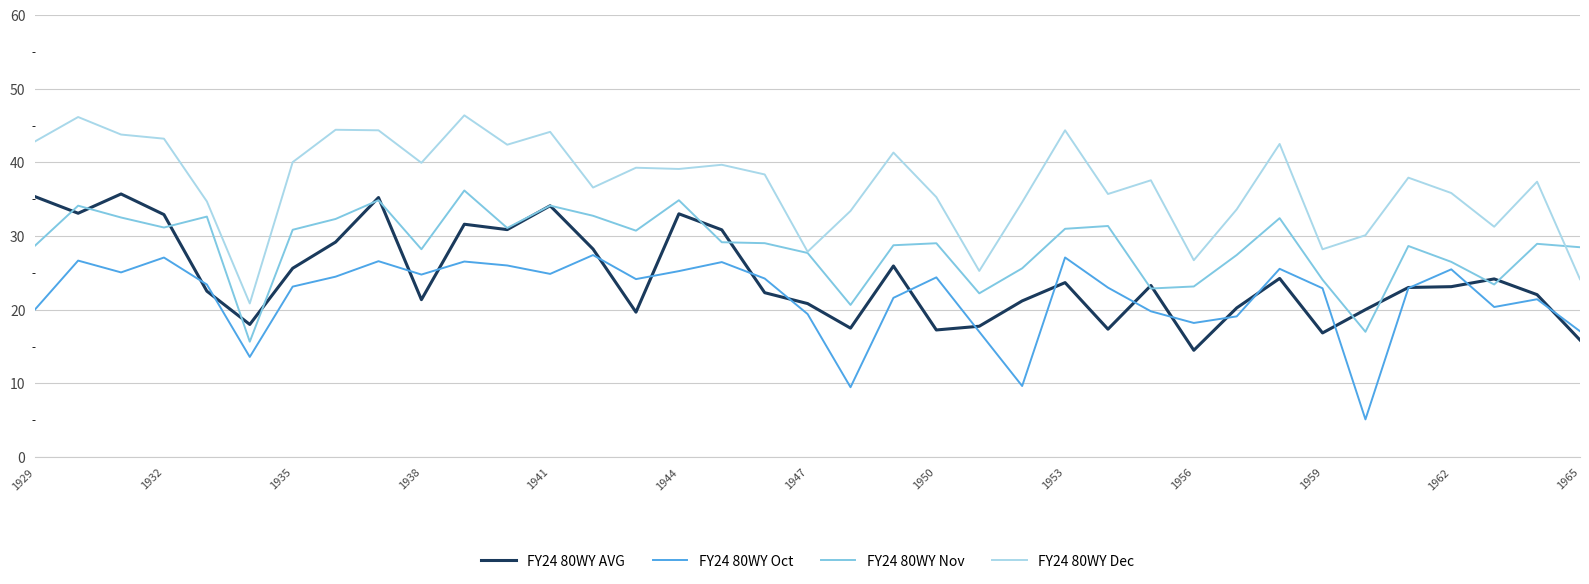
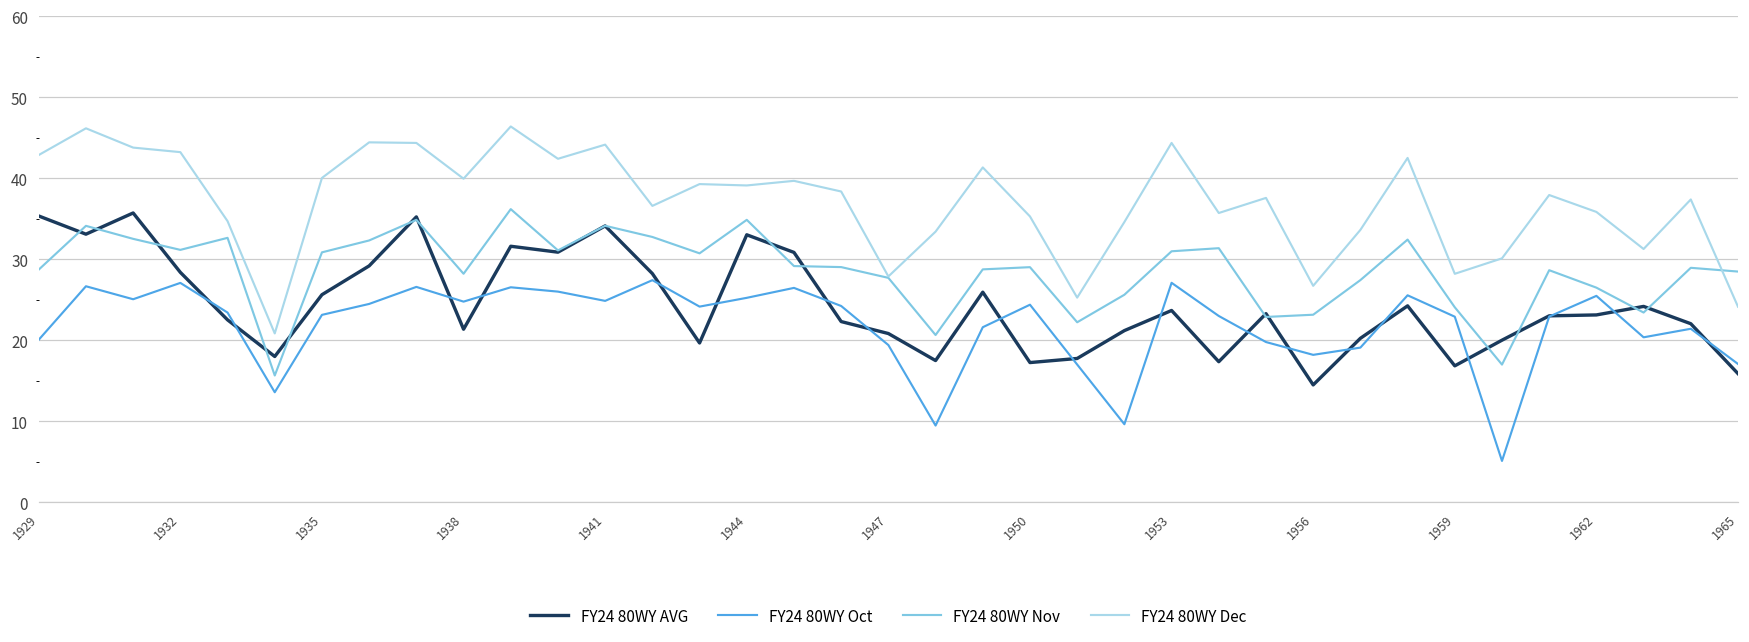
  {
    "FY24 80WY AVG": {
      "1929": 35,
-     "1932": 33,
+     "1932": 28,
      "1935": 26,
      "1938": 21,
      "1944": 33,
      "1947": 21,
      "1950": 17,
      "1953": 24,
      "1956": 15,
      "1959": 17,
      "1962": 23,
      "1965": 16
    }
  }
